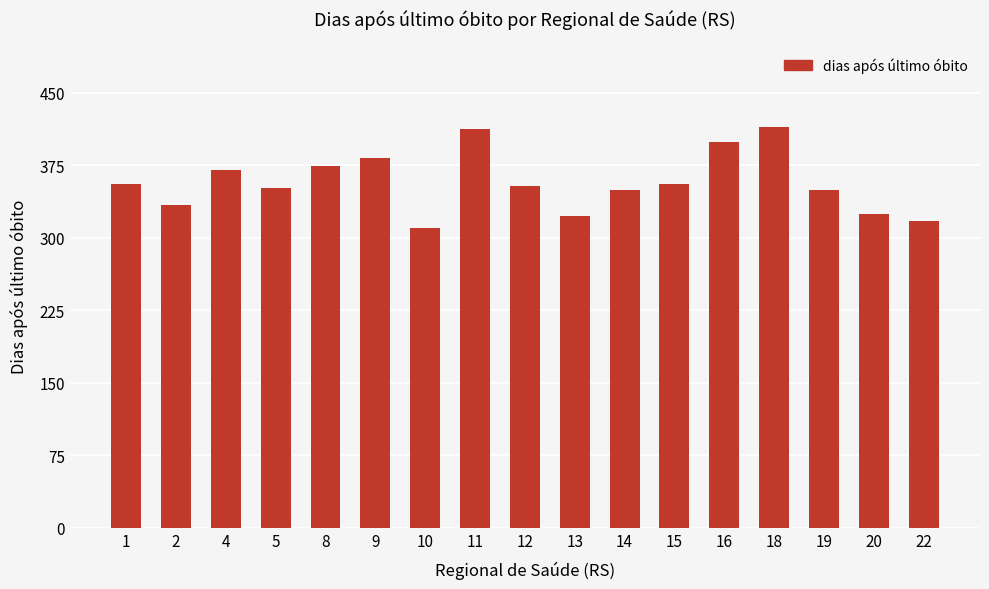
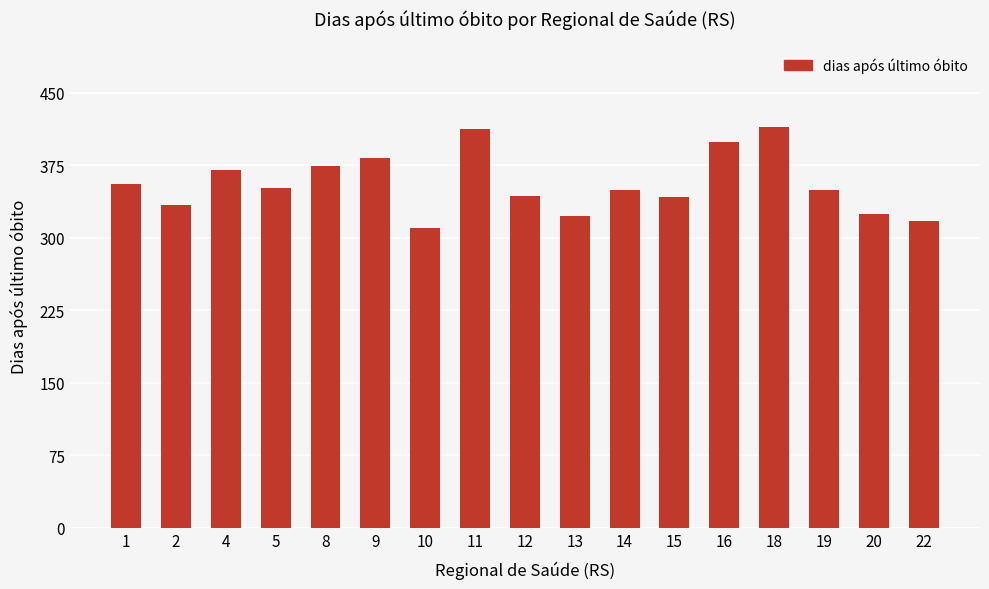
  {
    "1": 360,
    "2": 330,
    "4": 370,
    "5": 350,
    "8": 370,
    "9": 380,
    "10": 310,
    "11": 410,
-   "12": 350,
+   "12": 340,
    "13": 320,
    "14": 350,
-   "15": 360,
+   "15": 340,
    "16": 400,
    "18": 410,
    "19": 350,
    "20": 330,
    "22": 320
  }
